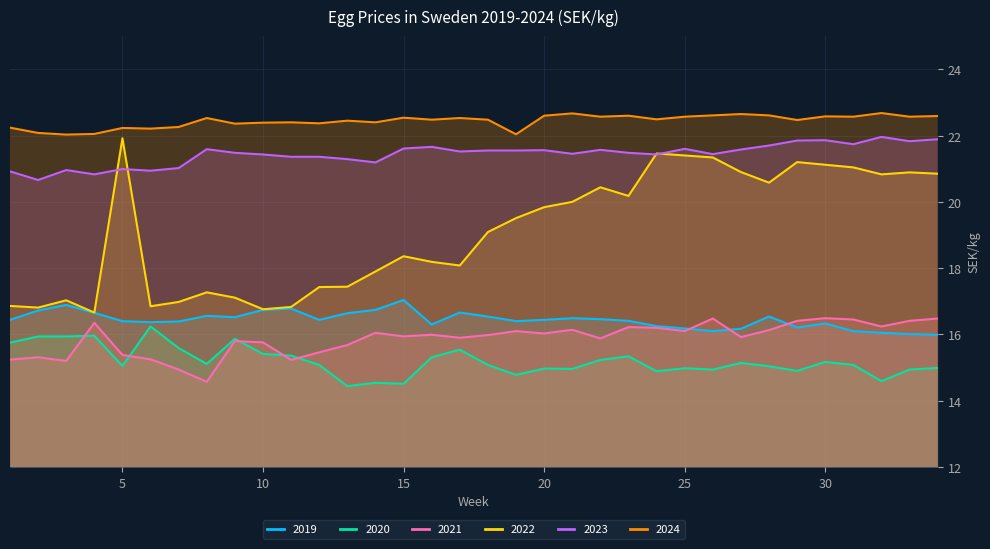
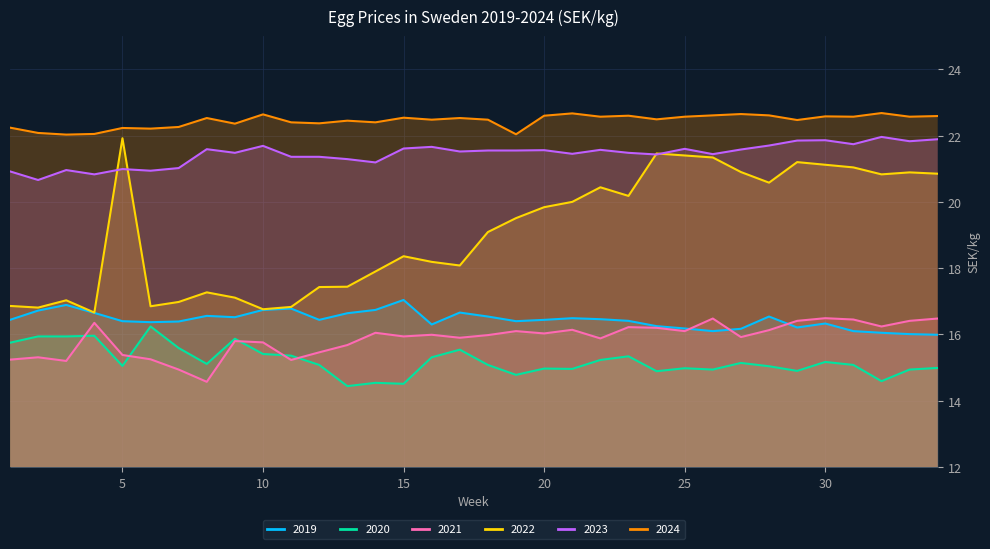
  {
    "2019": {
      "5": 16.4,
      "15": 17.0,
      "20": 16.4,
      "25": 16.2,
      "30": 16.3
    },
    "2020": {
      "5": 15.1,
      "10": 15.4,
      "15": 14.5,
      "20": 15.0,
      "25": 15.0,
      "30": 15.2
    },
    "2021": {
      "5": 15.4,
      "10": 15.8,
      "15": 15.9,
      "20": 16.0,
      "25": 16.1,
      "30": 16.5
    },
    "2022": {
      "5": 21.9,
      "15": 18.4,
      "20": 19.8,
      "25": 21.4,
      "30": 21.1
    },
    "2023": {
      "5": 21.0,
-     "10": 21.4,
+     "10": 21.7,
      "15": 21.6,
      "20": 21.6,
      "25": 21.6,
      "30": 21.9
    },
    "2024": {
      "5": 22.2,
-     "10": 22.4,
+     "10": 22.6,
      "15": 22.5,
      "20": 22.6,
      "25": 22.6,
      "30": 22.6
    }
  }
